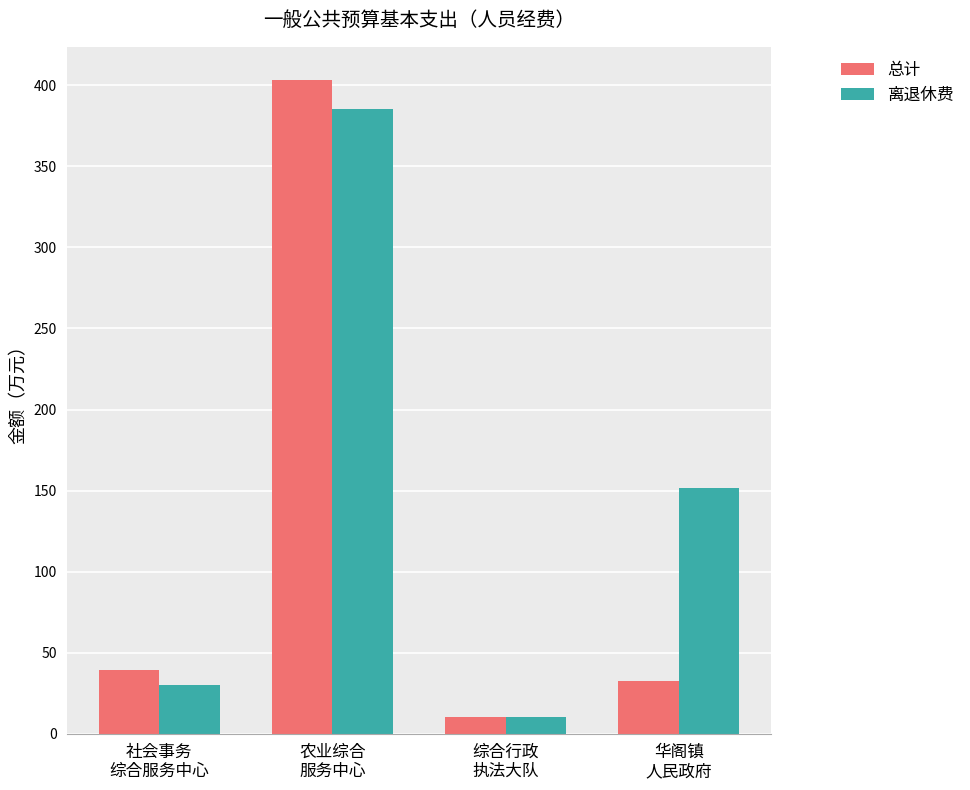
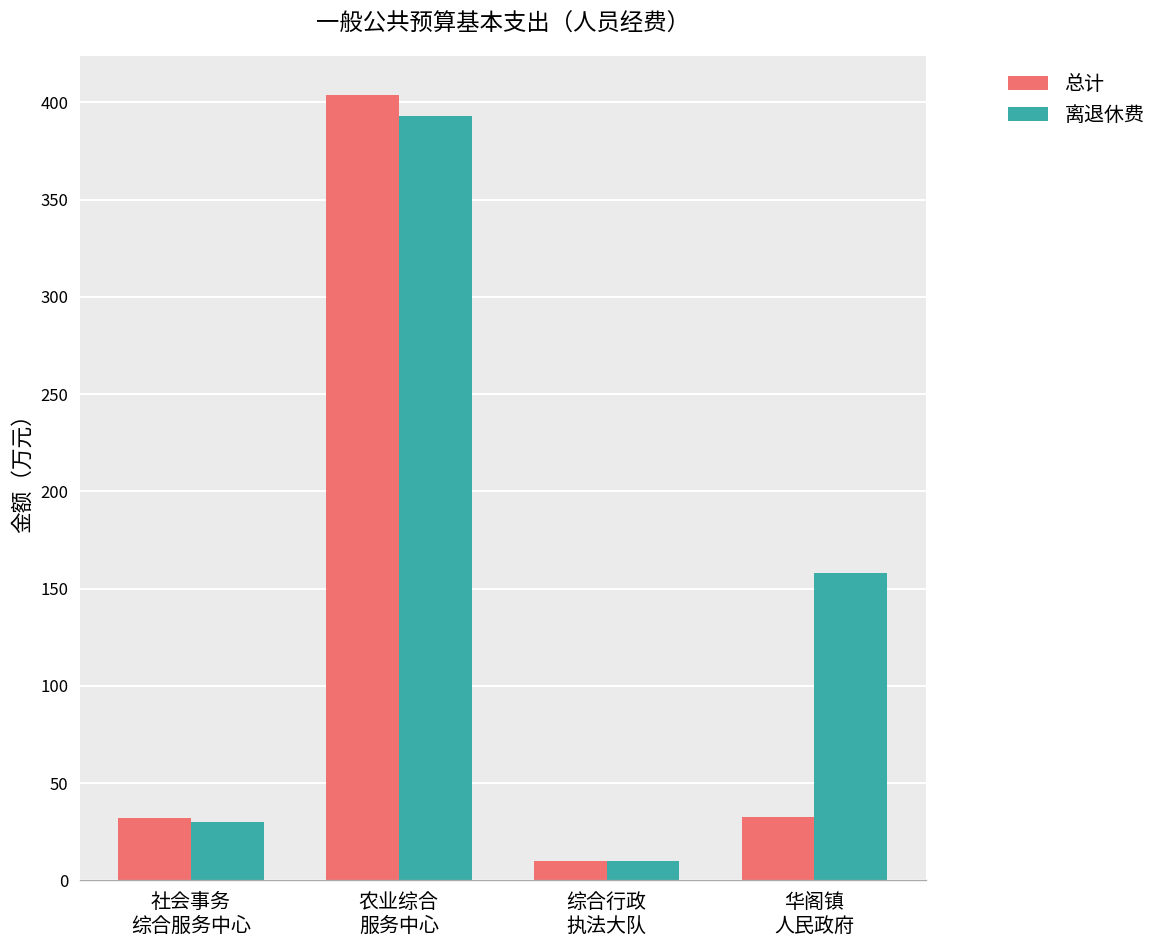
  {
    "总计": {
-     "社会事务 综合服务中心": 39,
+     "社会事务 综合服务中心": 32,
      "农业综合 服务中心": 404,
      "综合行政 执法大队": 10,
      "华阁镇 人民政府": 33
    },
    "离退休费": {
      "社会事务 综合服务中心": 30,
-     "农业综合 服务中心": 386,
+     "农业综合 服务中心": 393,
      "综合行政 执法大队": 10,
-     "华阁镇 人民政府": 152
+     "华阁镇 人民政府": 158
    }
  }
